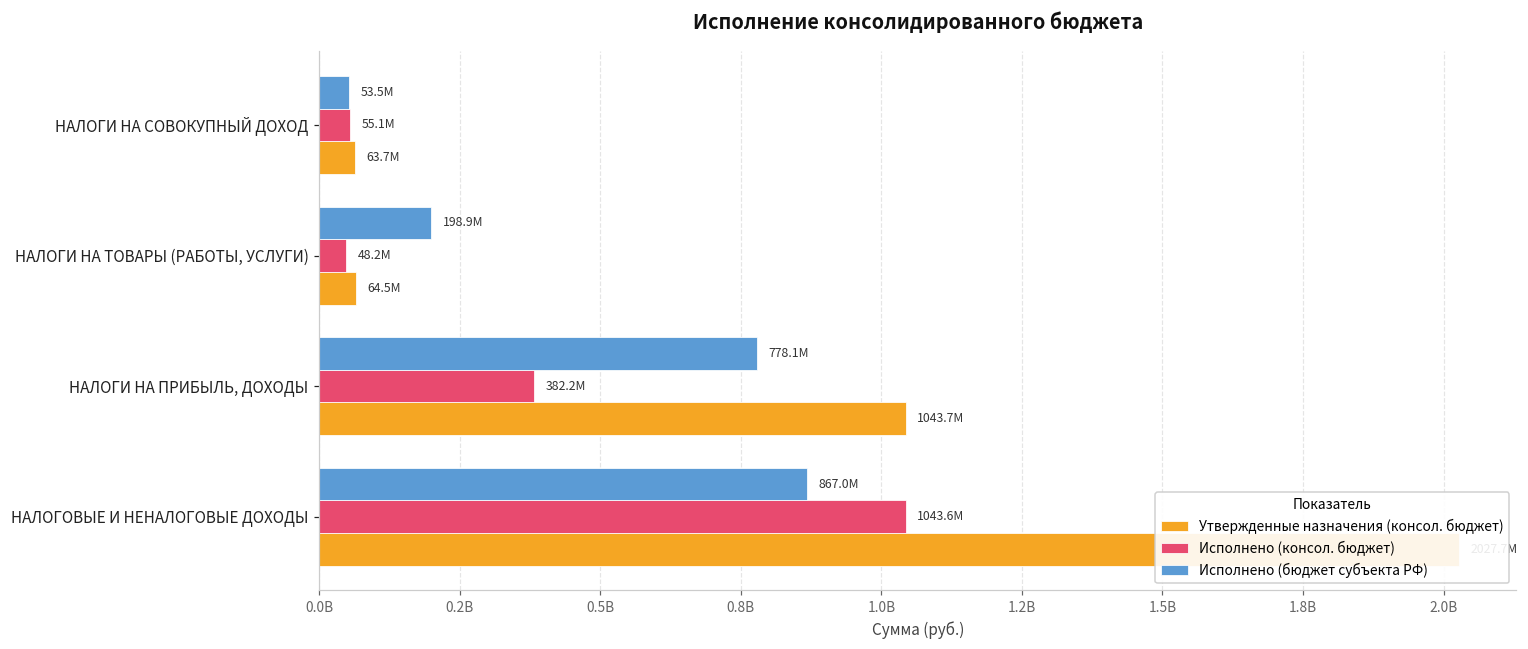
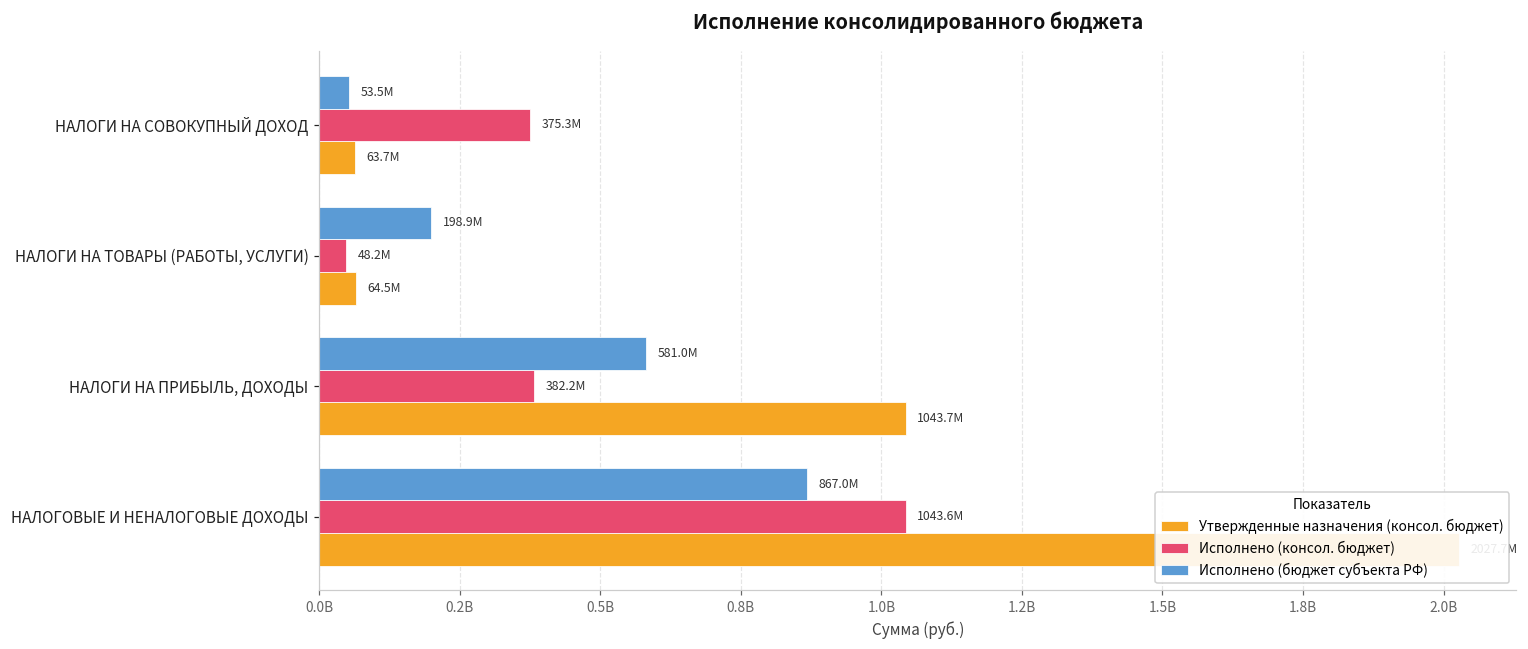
  {
    "Утвержденные назначения (консол. бюджет)": {
      "НАЛОГИ НА СОВОКУПНЫЙ ДОХОД": "63.7M",
      "НАЛОГИ НА ТОВАРЫ (РАБОТЫ, УСЛУГИ)": "64.5M",
      "НАЛОГИ НА ПРИБЫЛЬ, ДОХОДЫ": "1043.7M"
    },
    "Исполнено (консол. бюджет)": {
-     "НАЛОГИ НА СОВОКУПНЫЙ ДОХОД": "55.1M",
+     "НАЛОГИ НА СОВОКУПНЫЙ ДОХОД": "375.3M",
      "НАЛОГИ НА ТОВАРЫ (РАБОТЫ, УСЛУГИ)": "48.2M",
      "НАЛОГИ НА ПРИБЫЛЬ, ДОХОДЫ": "382.2M",
      "НАЛОГОВЫЕ И НЕНАЛОГОВЫЕ ДОХОДЫ": "1043.6M"
    },
    "Исполнено (бюджет субъекта РФ)": {
      "НАЛОГИ НА СОВОКУПНЫЙ ДОХОД": "53.5M",
      "НАЛОГИ НА ТОВАРЫ (РАБОТЫ, УСЛУГИ)": "198.9M",
-     "НАЛОГИ НА ПРИБЫЛЬ, ДОХОДЫ": "778.1M",
+     "НАЛОГИ НА ПРИБЫЛЬ, ДОХОДЫ": "581.0M",
      "НАЛОГОВЫЕ И НЕНАЛОГОВЫЕ ДОХОДЫ": "867.0M"
    }
  }
